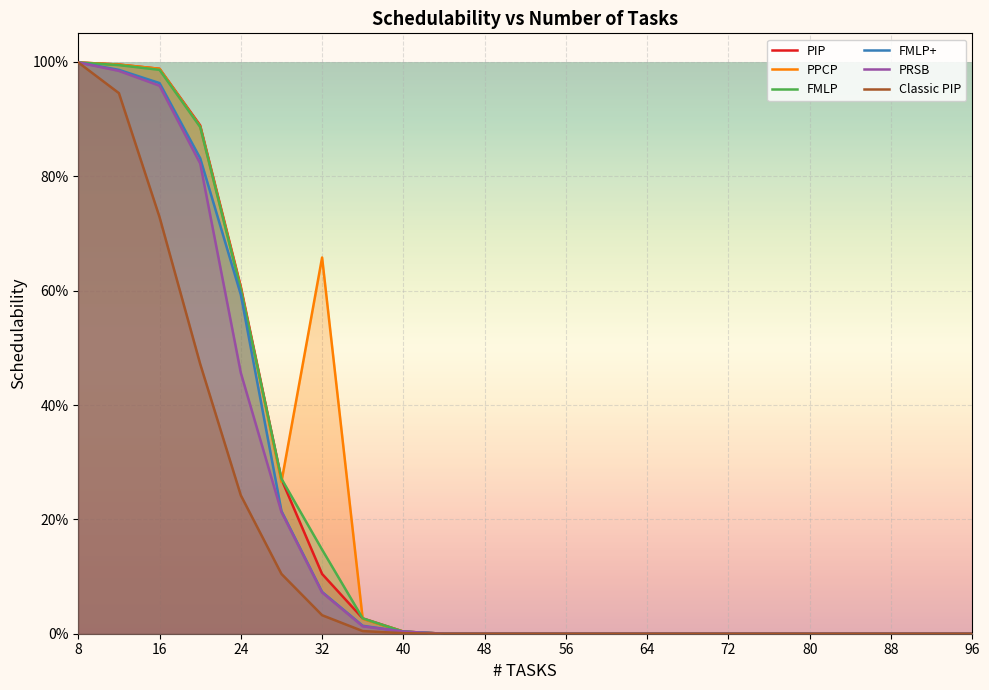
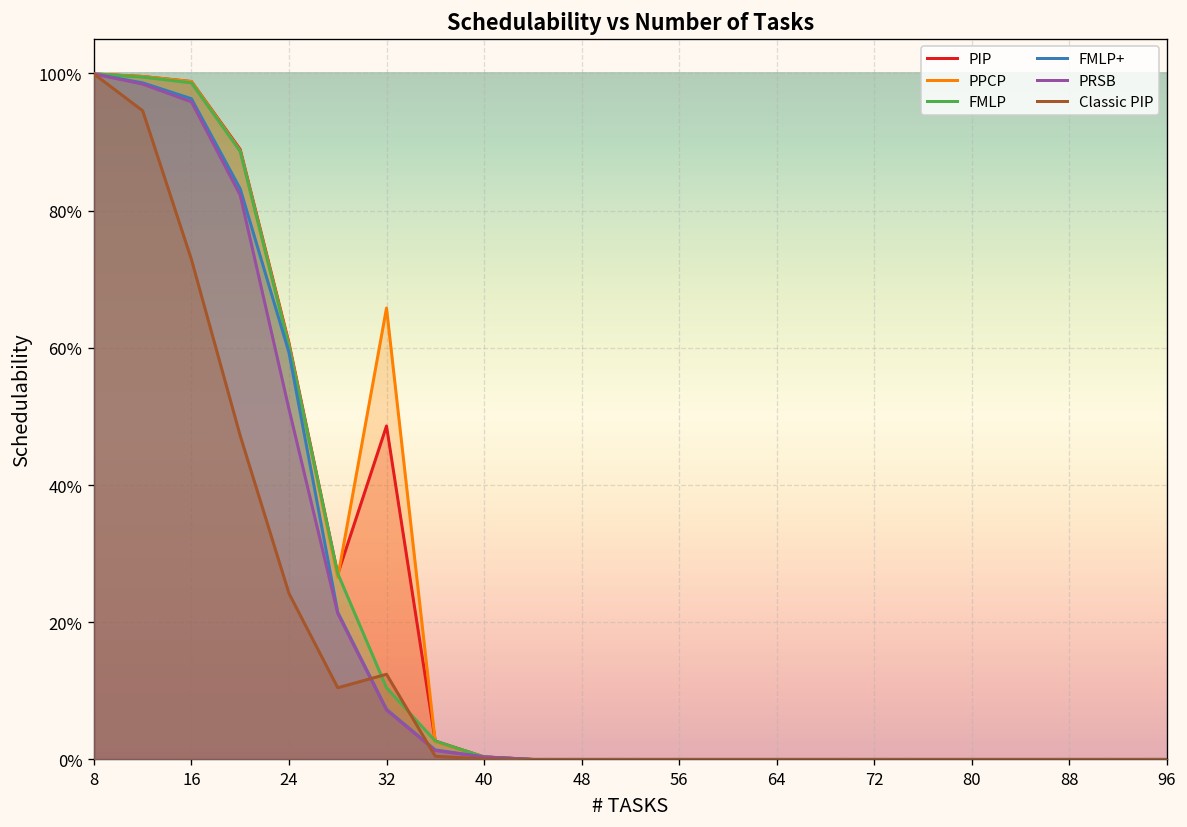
  {
    "PIP": {
-     "32": "10%"
+     "32": "49%"
    },
    "PPCP": {
      "32": "66%"
    },
    "FMLP": {
-     "32": "15%"
+     "32": "10%"
    },
    "FMLP+": {
      "16": "96%",
      "24": "59%"
    },
    "PRSB": {
      "16": "96%",
-     "24": "46%"
+     "24": "51%"
    },
    "Classic PIP": {
      "16": "73%",
      "24": "24%",
-     "32": "3%"
+     "32": "12%"
    }
  }
